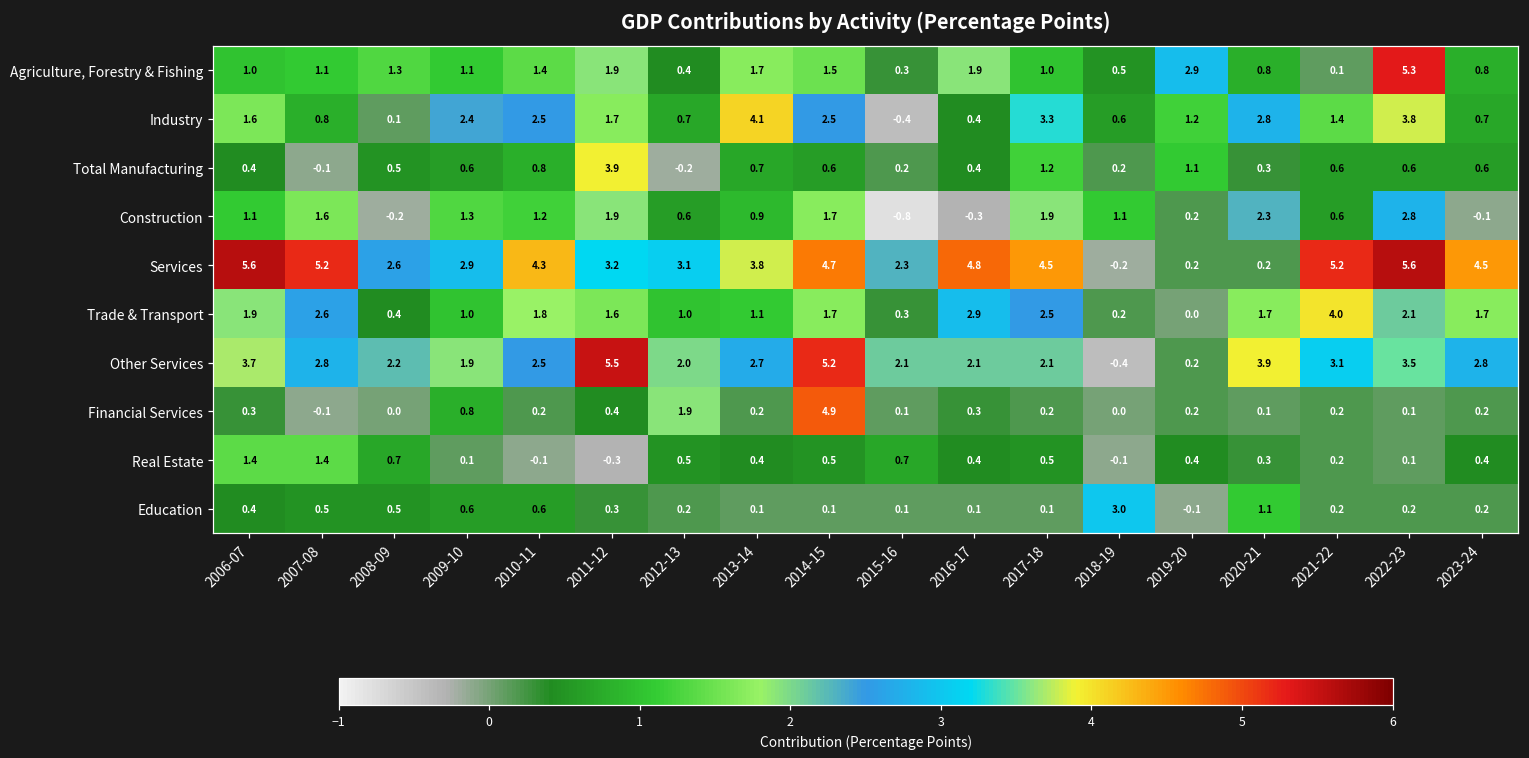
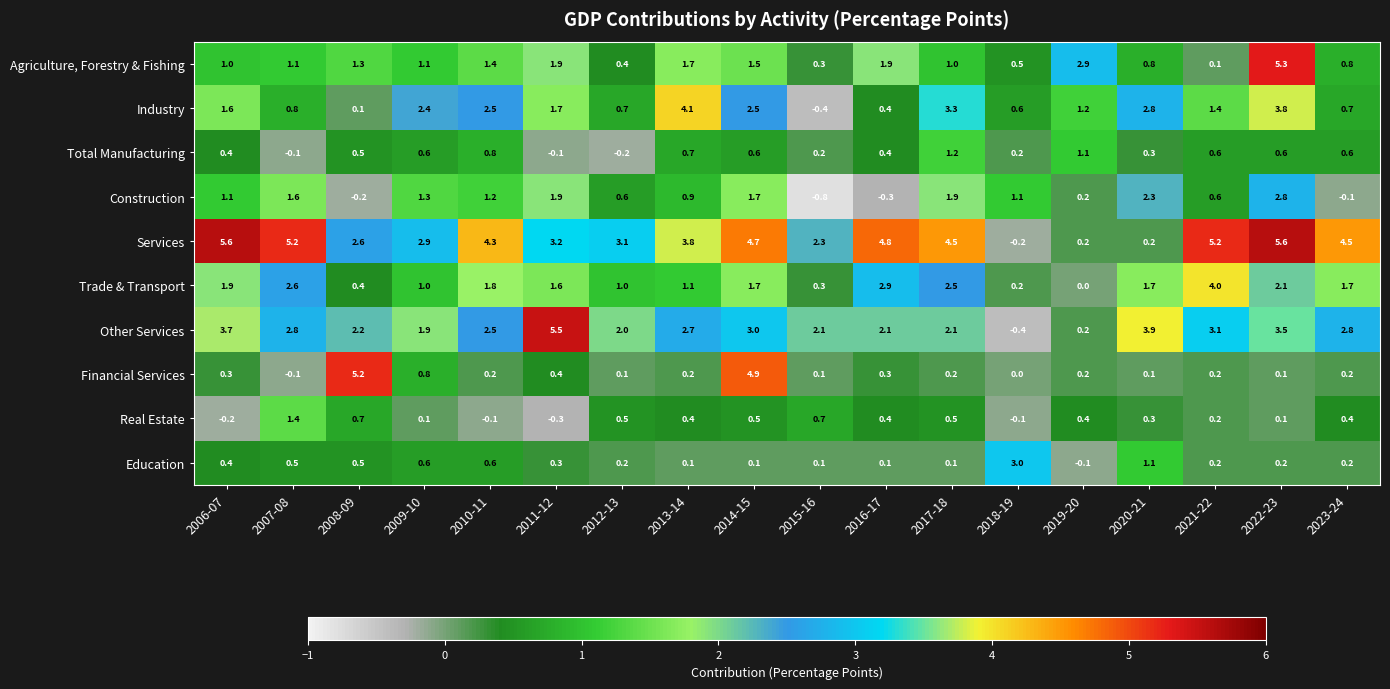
  {
    "Agriculture, Forestry & Fishing": {
      "2006-07": 1.0,
      "2007-08": 1.1,
      "2008-09": 1.3,
      "2009-10": 1.1,
      "2010-11": 1.4,
      "2011-12": 1.9,
      "2012-13": 0.4,
      "2013-14": 1.7,
      "2014-15": 1.5,
      "2015-16": 0.3,
      "2016-17": 1.9,
      "2017-18": 1.0,
      "2018-19": 0.5,
      "2019-20": 2.9,
      "2020-21": 0.8,
      "2021-22": 0.1,
      "2022-23": 5.3,
      "2023-24": 0.8
    },
    "Industry": {
      "2006-07": 1.6,
      "2007-08": 0.8,
      "2008-09": 0.1,
      "2009-10": 2.4,
      "2010-11": 2.5,
      "2011-12": 1.7,
      "2012-13": 0.7,
      "2013-14": 4.1,
      "2014-15": 2.5,
      "2015-16": -0.4,
      "2016-17": 0.4,
      "2017-18": 3.3,
      "2018-19": 0.6,
      "2019-20": 1.2,
      "2020-21": 2.8,
      "2021-22": 1.4,
      "2022-23": 3.8,
      "2023-24": 0.7
    },
    "Total Manufacturing": {
      "2006-07": 0.4,
      "2007-08": -0.1,
      "2008-09": 0.5,
      "2009-10": 0.6,
      "2010-11": 0.8,
-     "2011-12": 3.9,
+     "2011-12": -0.1,
      "2012-13": -0.2,
      "2013-14": 0.7,
      "2014-15": 0.6,
      "2015-16": 0.2,
      "2016-17": 0.4,
      "2017-18": 1.2,
      "2018-19": 0.2,
      "2019-20": 1.1,
      "2020-21": 0.3,
      "2021-22": 0.6,
      "2022-23": 0.6,
      "2023-24": 0.6
    },
    "Construction": {
      "2006-07": 1.1,
      "2007-08": 1.6,
      "2008-09": -0.2,
      "2009-10": 1.3,
      "2010-11": 1.2,
      "2011-12": 1.9,
      "2012-13": 0.6,
      "2013-14": 0.9,
      "2014-15": 1.7,
      "2016-17": -0.3,
      "2017-18": 1.9,
      "2018-19": 1.1,
      "2019-20": 0.2,
      "2020-21": 2.3,
      "2021-22": 0.6,
      "2022-23": 2.8,
      "2023-24": -0.1
    },
    "Services": {
      "2006-07": 5.6,
      "2007-08": 5.2,
      "2008-09": 2.6,
      "2009-10": 2.9,
      "2010-11": 4.3,
      "2011-12": 3.2,
      "2012-13": 3.1,
      "2013-14": 3.8,
      "2014-15": 4.7,
      "2015-16": 2.3,
      "2016-17": 4.8,
      "2017-18": 4.5,
      "2018-19": -0.2,
      "2019-20": 0.2,
      "2020-21": 0.2,
      "2021-22": 5.2,
      "2022-23": 5.6,
      "2023-24": 4.5
    },
    "Trade & Transport": {
      "2006-07": 1.9,
      "2007-08": 2.6,
      "2008-09": 0.4,
      "2009-10": 1.0,
      "2010-11": 1.8,
      "2011-12": 1.6,
      "2012-13": 1.0,
      "2013-14": 1.1,
      "2014-15": 1.7,
      "2015-16": 0.3,
      "2016-17": 2.9,
      "2017-18": 2.5,
      "2018-19": 0.2,
      "2019-20": 0.0,
      "2020-21": 1.7,
      "2021-22": 4.0,
      "2022-23": 2.1,
      "2023-24": 1.7
    },
    "Other Services": {
      "2006-07": 3.7,
      "2007-08": 2.8,
      "2008-09": 2.2,
      "2009-10": 1.9,
      "2010-11": 2.5,
      "2011-12": 5.5,
      "2012-13": 2.0,
      "2013-14": 2.7,
-     "2014-15": 5.2,
+     "2014-15": 3.0,
      "2015-16": 2.1,
      "2016-17": 2.1,
      "2017-18": 2.1,
      "2018-19": -0.4,
      "2019-20": 0.2,
      "2020-21": 3.9,
      "2021-22": 3.1,
      "2022-23": 3.5,
      "2023-24": 2.8
    },
    "Financial Services": {
      "2006-07": 0.3,
      "2007-08": -0.1,
-     "2008-09": 0.0,
+     "2008-09": 5.2,
      "2009-10": 0.8,
      "2010-11": 0.2,
      "2011-12": 0.4,
-     "2012-13": 1.9,
+     "2012-13": 0.1,
      "2013-14": 0.2,
      "2014-15": 4.9,
      "2015-16": 0.1,
      "2016-17": 0.3,
      "2017-18": 0.2,
      "2018-19": 0.0,
      "2019-20": 0.2,
      "2020-21": 0.1,
      "2021-22": 0.2,
      "2022-23": 0.1,
      "2023-24": 0.2
    },
    "Real Estate": {
-     "2006-07": 1.4,
+     "2006-07": -0.2,
      "2007-08": 1.4,
      "2008-09": 0.7,
      "2009-10": 0.1,
      "2010-11": -0.1,
      "2011-12": -0.3,
      "2012-13": 0.5,
      "2013-14": 0.4,
      "2014-15": 0.5,
      "2015-16": 0.7,
      "2016-17": 0.4,
      "2017-18": 0.5,
      "2018-19": -0.1,
      "2019-20": 0.4,
      "2020-21": 0.3,
      "2021-22": 0.2,
      "2022-23": 0.1,
      "2023-24": 0.4
    },
    "Education": {
      "2006-07": 0.4,
      "2007-08": 0.5,
      "2008-09": 0.5,
      "2009-10": 0.6,
      "2010-11": 0.6,
      "2011-12": 0.3,
      "2012-13": 0.2,
      "2013-14": 0.1,
      "2014-15": 0.1,
      "2015-16": 0.1,
      "2016-17": 0.1,
      "2017-18": 0.1,
      "2018-19": 3.0,
      "2019-20": -0.1,
      "2020-21": 1.1,
      "2021-22": 0.2,
      "2022-23": 0.2,
      "2023-24": 0.2
    }
  }
